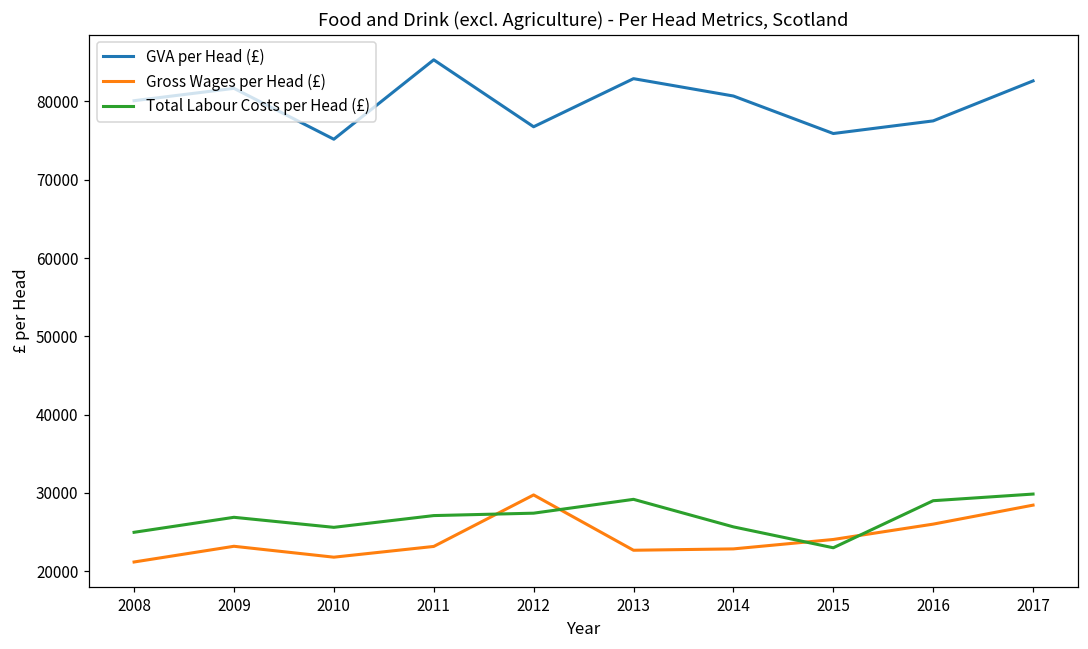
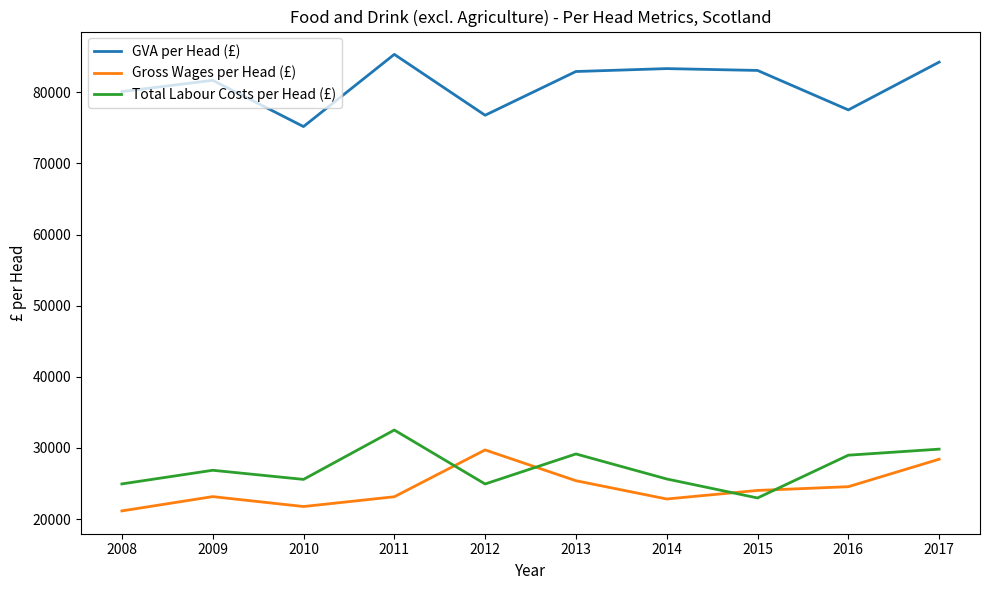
  {
    "GVA per Head (£)": {
      "2010": 75000,
      "2011": 85000,
      "2012": 77000,
      "2013": 83000,
-     "2014": 81000,
-     "2015": 76000,
+     "2014": 83000,
+     "2015": 83000,
      "2016": 78000,
-     "2017": 83000
+     "2017": 84000
    },
    "Gross Wages per Head (£)": {
      "2008": 21000,
      "2009": 23000,
      "2010": 22000,
      "2011": 23000,
      "2012": 30000,
-     "2013": 23000,
+     "2013": 25000,
      "2014": 23000,
      "2015": 24000,
-     "2016": 26000,
+     "2016": 25000,
      "2017": 28000
    },
    "Total Labour Costs per Head (£)": {
      "2008": 25000,
      "2009": 27000,
      "2010": 26000,
-     "2011": 27000,
-     "2012": 27000,
+     "2011": 33000,
+     "2012": 25000,
      "2013": 29000,
      "2014": 26000,
      "2015": 23000,
      "2016": 29000,
      "2017": 30000
    }
  }
